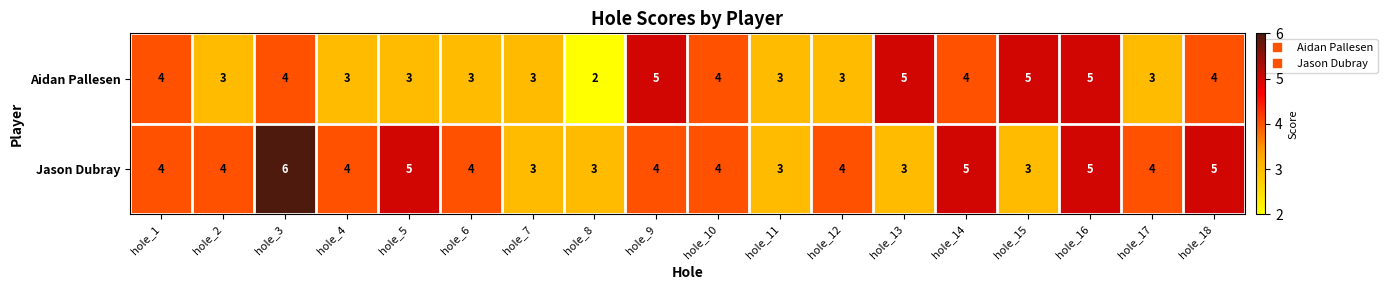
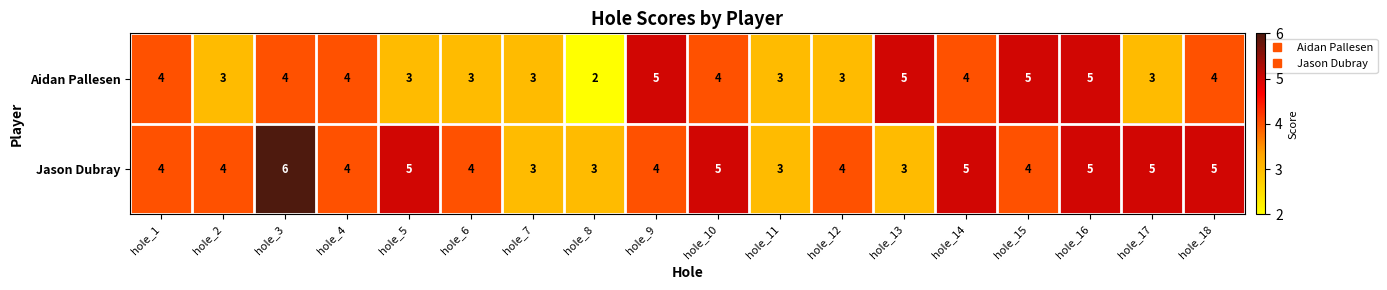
  {
    "Aidan Pallesen": {
      "hole_1": 4,
      "hole_2": 3,
      "hole_3": 4,
-     "hole_4": 3,
+     "hole_4": 4,
      "hole_5": 3,
      "hole_6": 3,
      "hole_7": 3,
      "hole_8": 2,
      "hole_9": 5,
      "hole_10": 4,
      "hole_11": 3,
      "hole_12": 3,
      "hole_13": 5,
      "hole_14": 4,
      "hole_15": 5,
      "hole_16": 5,
      "hole_17": 3,
      "hole_18": 4
    },
    "Jason Dubray": {
      "hole_1": 4,
      "hole_2": 4,
      "hole_3": 6,
      "hole_4": 4,
      "hole_5": 5,
      "hole_6": 4,
      "hole_7": 3,
      "hole_8": 3,
      "hole_9": 4,
-     "hole_10": 4,
+     "hole_10": 5,
      "hole_11": 3,
      "hole_12": 4,
      "hole_13": 3,
      "hole_14": 5,
-     "hole_15": 3,
+     "hole_15": 4,
      "hole_16": 5,
-     "hole_17": 4,
+     "hole_17": 5,
      "hole_18": 5
    }
  }
